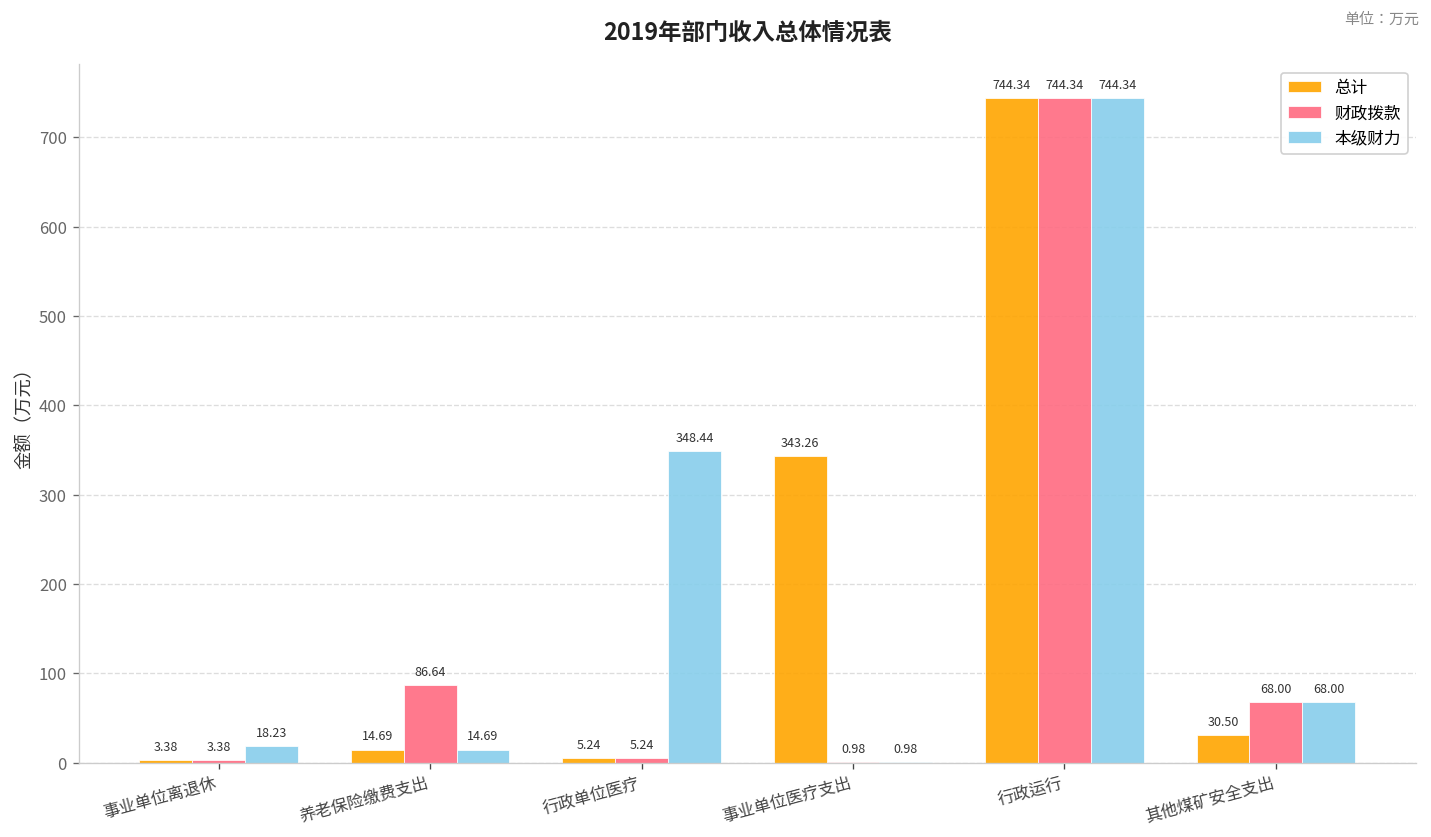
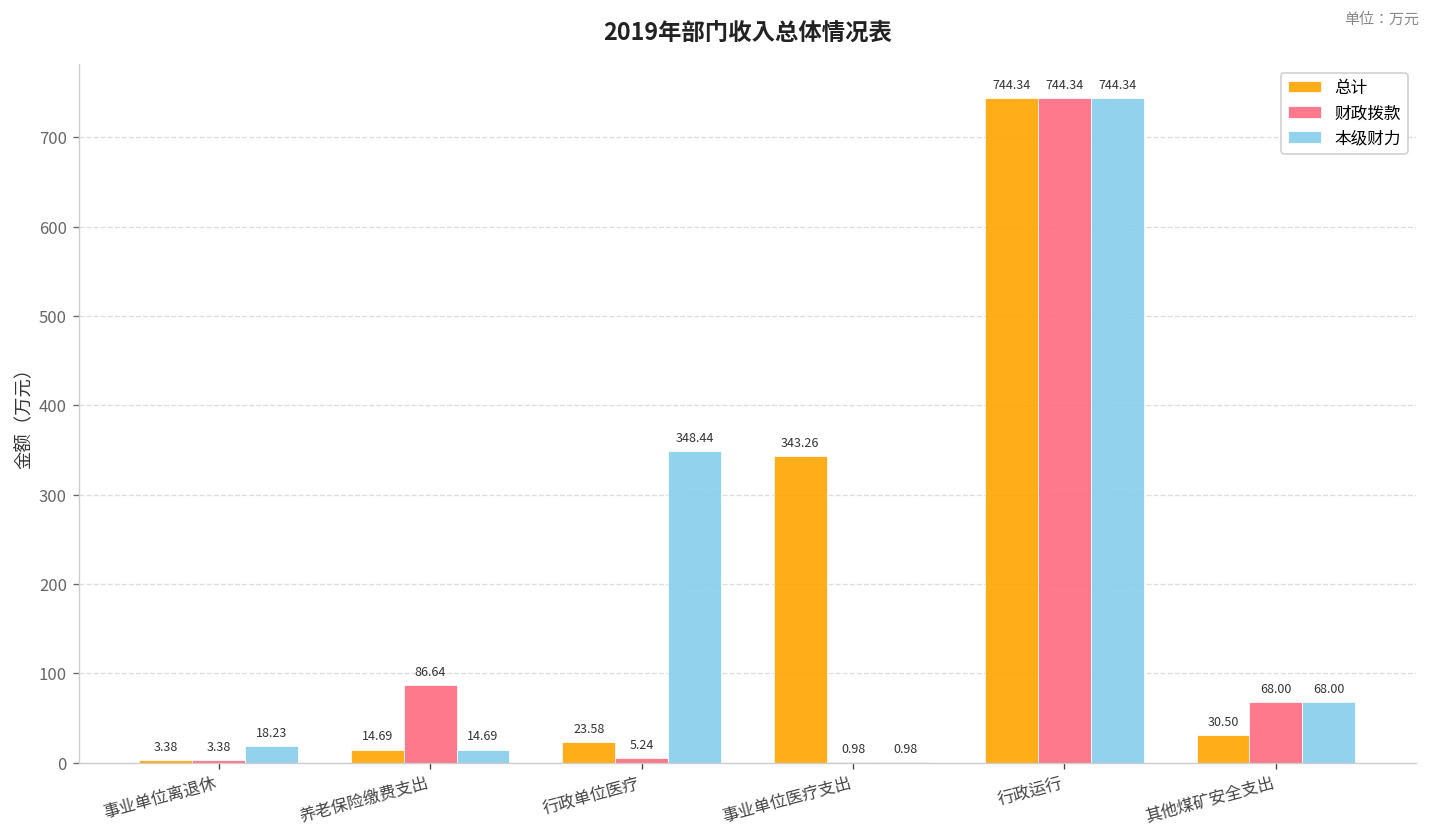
  {
    "总计": {
      "事业单位离退休": 3.38,
      "养老保险缴费支出": 14.69,
-     "行政单位医疗": 5.24,
+     "行政单位医疗": 23.58,
      "事业单位医疗支出": 343.26,
      "行政运行": 744.34,
      "其他煤矿安全支出": 30.50
    },
    "财政拨款": {
      "事业单位离退休": 3.38,
      "养老保险缴费支出": 86.64,
      "行政单位医疗": 5.24,
      "事业单位医疗支出": 0.98,
      "行政运行": 744.34,
      "其他煤矿安全支出": 68.00
    },
    "本级财力": {
      "事业单位离退休": 18.23,
      "养老保险缴费支出": 14.69,
      "行政单位医疗": 348.44,
      "事业单位医疗支出": 0.98,
      "行政运行": 744.34,
      "其他煤矿安全支出": 68.00
    }
  }
